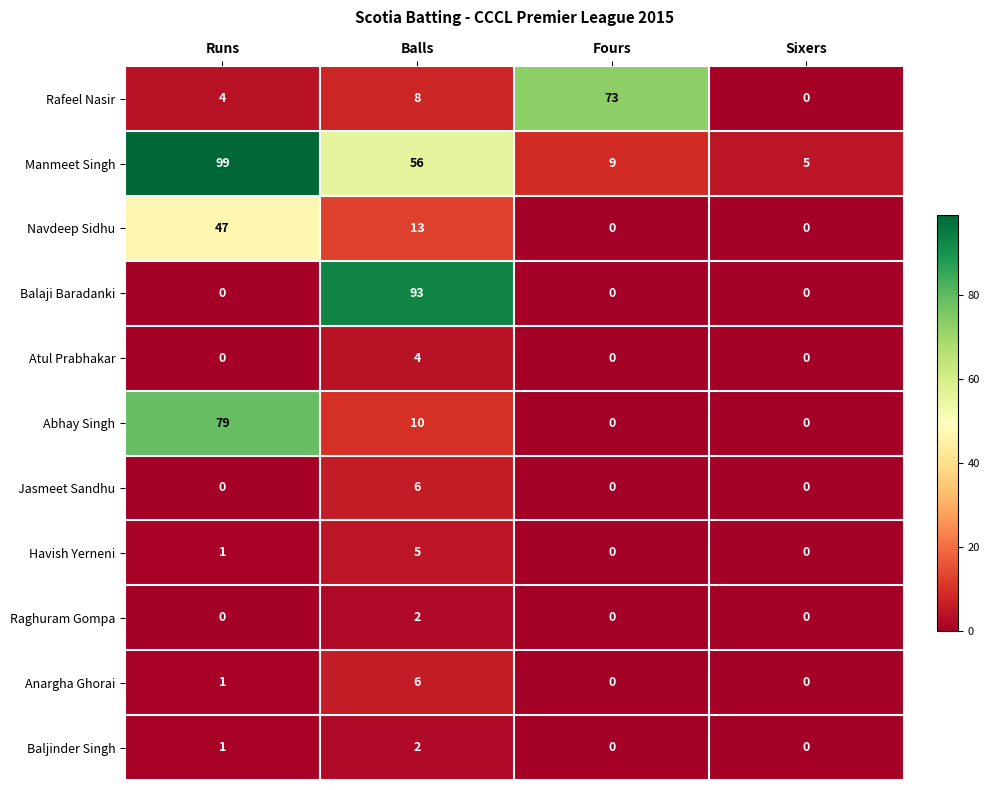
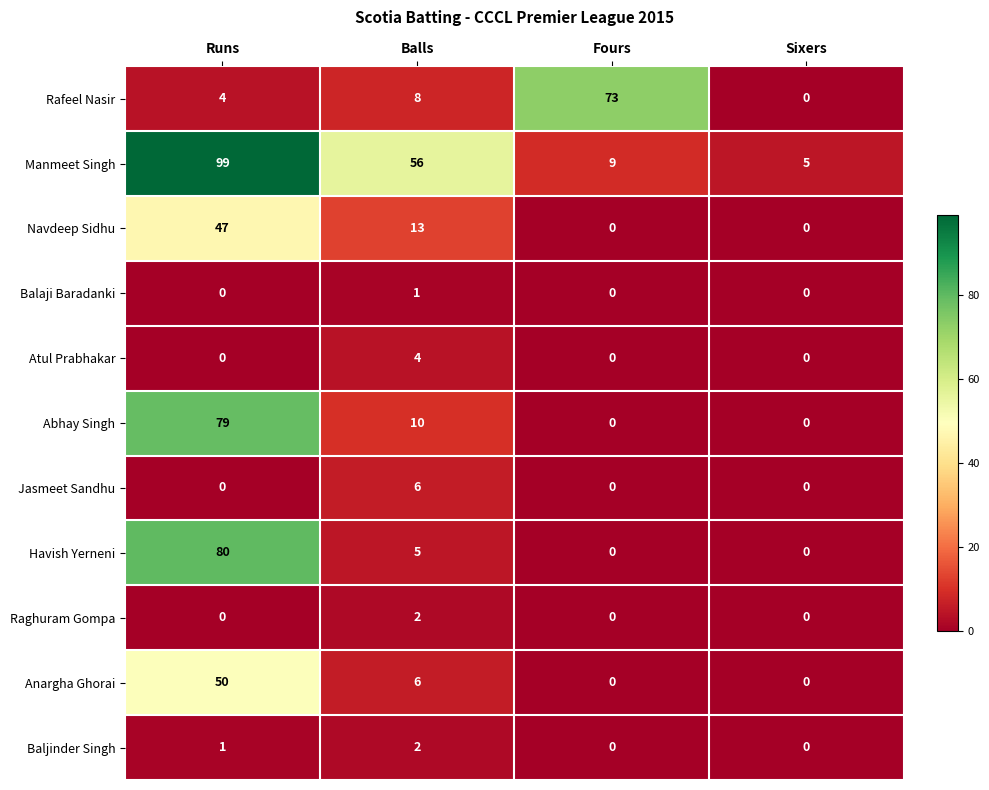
  {
    "Rafeel Nasir": {
      "Runs": 4,
      "Balls": 8,
      "Fours": 73,
      "Sixers": 0
    },
    "Manmeet Singh": {
      "Runs": 99,
      "Balls": 56,
      "Fours": 9,
      "Sixers": 5
    },
    "Navdeep Sidhu": {
      "Runs": 47,
      "Balls": 13,
      "Fours": 0,
      "Sixers": 0
    },
    "Balaji Baradanki": {
      "Runs": 0,
-     "Balls": 93,
+     "Balls": 1,
      "Fours": 0,
      "Sixers": 0
    },
    "Atul Prabhakar": {
      "Runs": 0,
      "Balls": 4,
      "Fours": 0,
      "Sixers": 0
    },
    "Abhay Singh": {
      "Runs": 79,
      "Balls": 10,
      "Fours": 0,
      "Sixers": 0
    },
    "Jasmeet Sandhu": {
      "Runs": 0,
      "Balls": 6,
      "Fours": 0,
      "Sixers": 0
    },
    "Havish Yerneni": {
-     "Runs": 1,
+     "Runs": 80,
      "Balls": 5,
      "Fours": 0,
      "Sixers": 0
    },
    "Raghuram Gompa": {
      "Runs": 0,
      "Balls": 2,
      "Fours": 0,
      "Sixers": 0
    },
    "Anargha Ghorai": {
-     "Runs": 1,
+     "Runs": 50,
      "Balls": 6,
      "Fours": 0,
      "Sixers": 0
    },
    "Baljinder Singh": {
      "Runs": 1,
      "Balls": 2,
      "Fours": 0,
      "Sixers": 0
    }
  }
